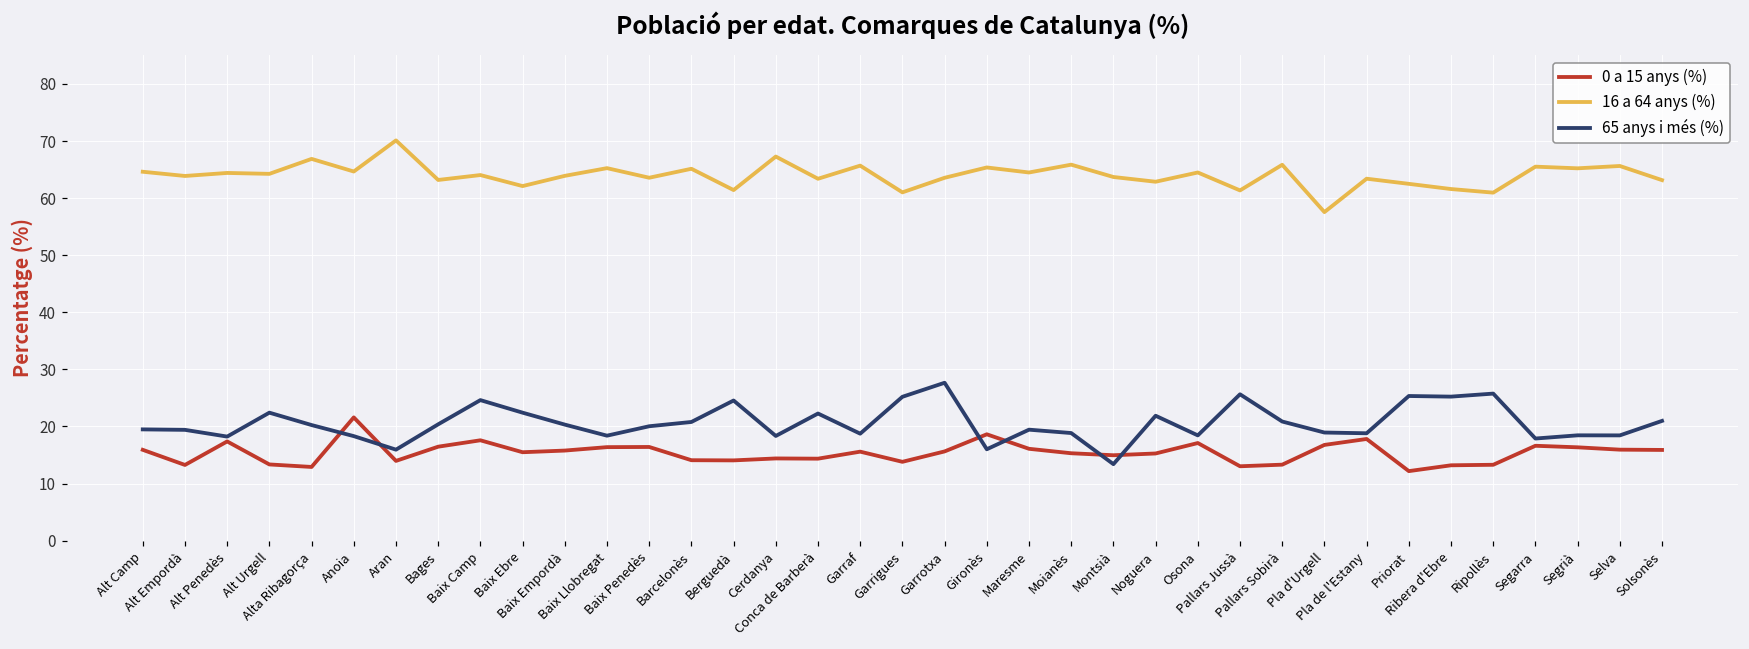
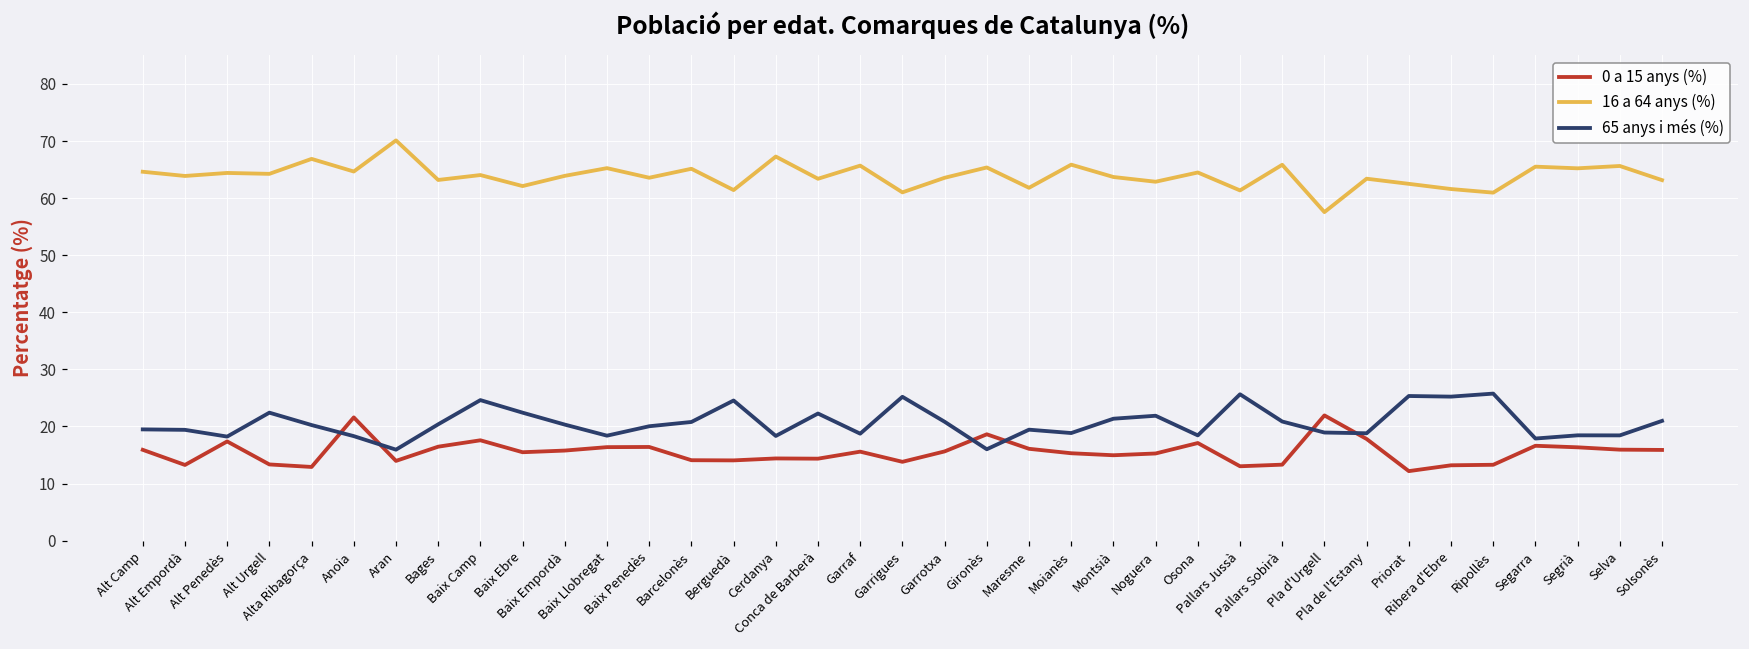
  {
    "0 a 15 anys (%)": {
      "Alt Camp": 16,
      "Alt Empordà": 13,
      "Alt Penedès": 17,
      "Alt Urgell": 13,
      "Alta Ribagorça": 13,
      "Anoia": 22,
      "Aran": 14,
      "Bages": 16,
      "Baix Camp": 18,
      "Baix Ebre": 15,
      "Baix Empordà": 16,
      "Baix Llobregat": 16,
      "Baix Penedès": 16,
      "Barcelonès": 14,
      "Berguedà": 14,
      "Cerdanya": 14,
      "Conca de Barberà": 14,
      "Garraf": 16,
      "Garrigues": 14,
      "Garrotxa": 16,
      "Gironès": 19,
      "Maresme": 16,
      "Moianès": 15,
      "Montsià": 15,
      "Noguera": 15,
      "Osona": 17,
      "Pallars Jussà": 13,
      "Pallars Sobirà": 13,
-     "Pla d'Urgell": 17,
+     "Pla d'Urgell": 22,
      "Pla de l'Estany": 18,
      "Priorat": 12,
      "Ribera d'Ebre": 13,
      "Ripollès": 13,
      "Segarra": 17,
      "Segrià": 16,
      "Selva": 16,
      "Solsonès": 16
    },
    "16 a 64 anys (%)": {
      "Alt Camp": 65,
      "Alt Empordà": 64,
      "Alt Penedès": 64,
      "Alt Urgell": 64,
      "Alta Ribagorça": 67,
      "Anoia": 65,
      "Aran": 70,
      "Bages": 63,
      "Baix Camp": 64,
      "Baix Ebre": 62,
      "Baix Empordà": 64,
      "Baix Llobregat": 65,
      "Baix Penedès": 64,
      "Barcelonès": 65,
      "Berguedà": 61,
      "Cerdanya": 67,
      "Conca de Barberà": 63,
      "Garraf": 66,
      "Garrigues": 61,
      "Garrotxa": 64,
      "Gironès": 65,
-     "Maresme": 64,
+     "Maresme": 62,
      "Moianès": 66,
      "Montsià": 64,
      "Noguera": 63,
      "Osona": 64,
      "Pallars Jussà": 61,
      "Pallars Sobirà": 66,
      "Pla d'Urgell": 58,
      "Pla de l'Estany": 63,
      "Priorat": 63,
      "Ribera d'Ebre": 62,
      "Ripollès": 61,
      "Segarra": 66,
      "Segrià": 65,
      "Selva": 66,
      "Solsonès": 63
    },
    "65 anys i més (%)": {
      "Alt Camp": 19,
      "Alt Empordà": 19,
      "Alt Penedès": 18,
      "Alt Urgell": 22,
      "Alta Ribagorça": 20,
      "Anoia": 18,
      "Aran": 16,
      "Bages": 20,
      "Baix Camp": 25,
      "Baix Ebre": 22,
      "Baix Empordà": 20,
      "Baix Llobregat": 18,
      "Baix Penedès": 20,
      "Barcelonès": 21,
      "Berguedà": 25,
      "Cerdanya": 18,
      "Conca de Barberà": 22,
      "Garraf": 19,
      "Garrigues": 25,
-     "Garrotxa": 28,
+     "Garrotxa": 21,
      "Gironès": 16,
      "Maresme": 19,
      "Moianès": 19,
-     "Montsià": 13,
+     "Montsià": 21,
      "Noguera": 22,
      "Osona": 18,
      "Pallars Jussà": 26,
      "Pallars Sobirà": 21,
      "Pla d'Urgell": 19,
      "Pla de l'Estany": 19,
      "Priorat": 25,
      "Ribera d'Ebre": 25,
      "Ripollès": 26,
      "Segarra": 18,
      "Segrià": 18,
      "Selva": 18,
      "Solsonès": 21
    }
  }
